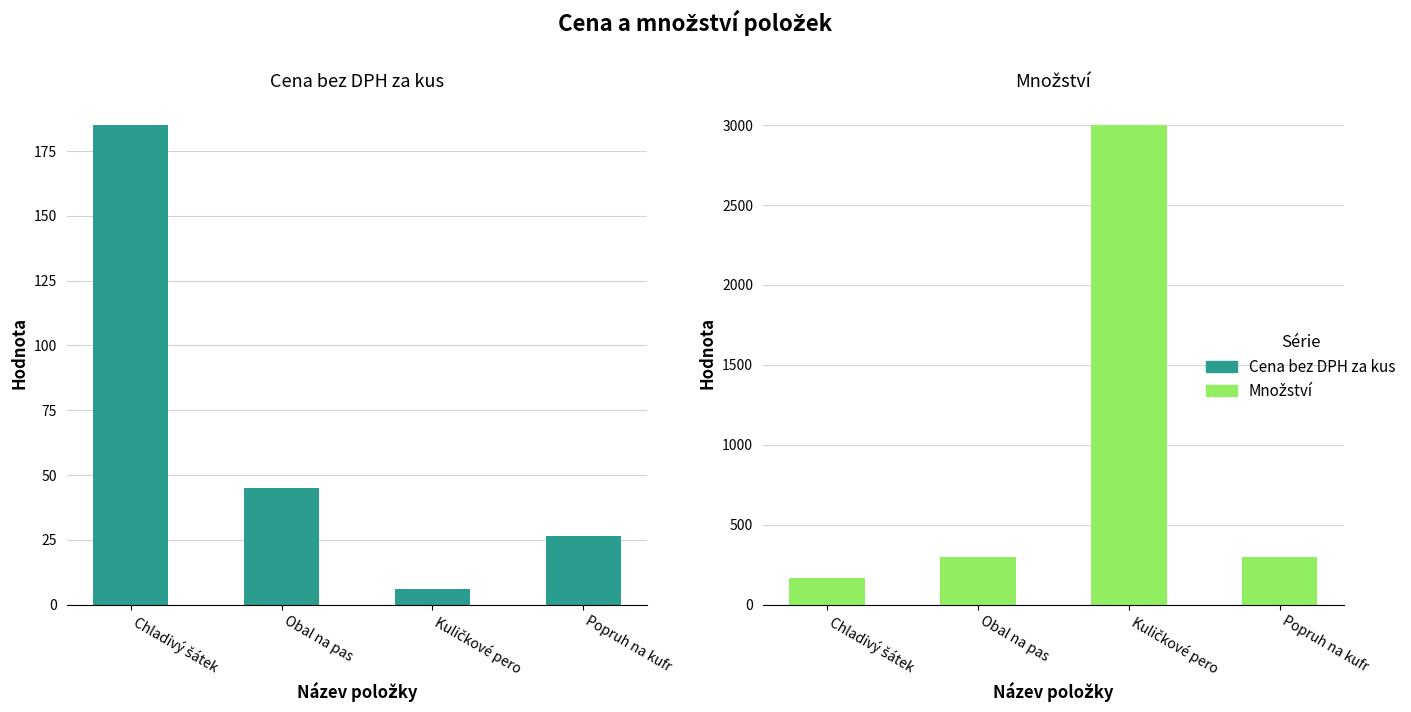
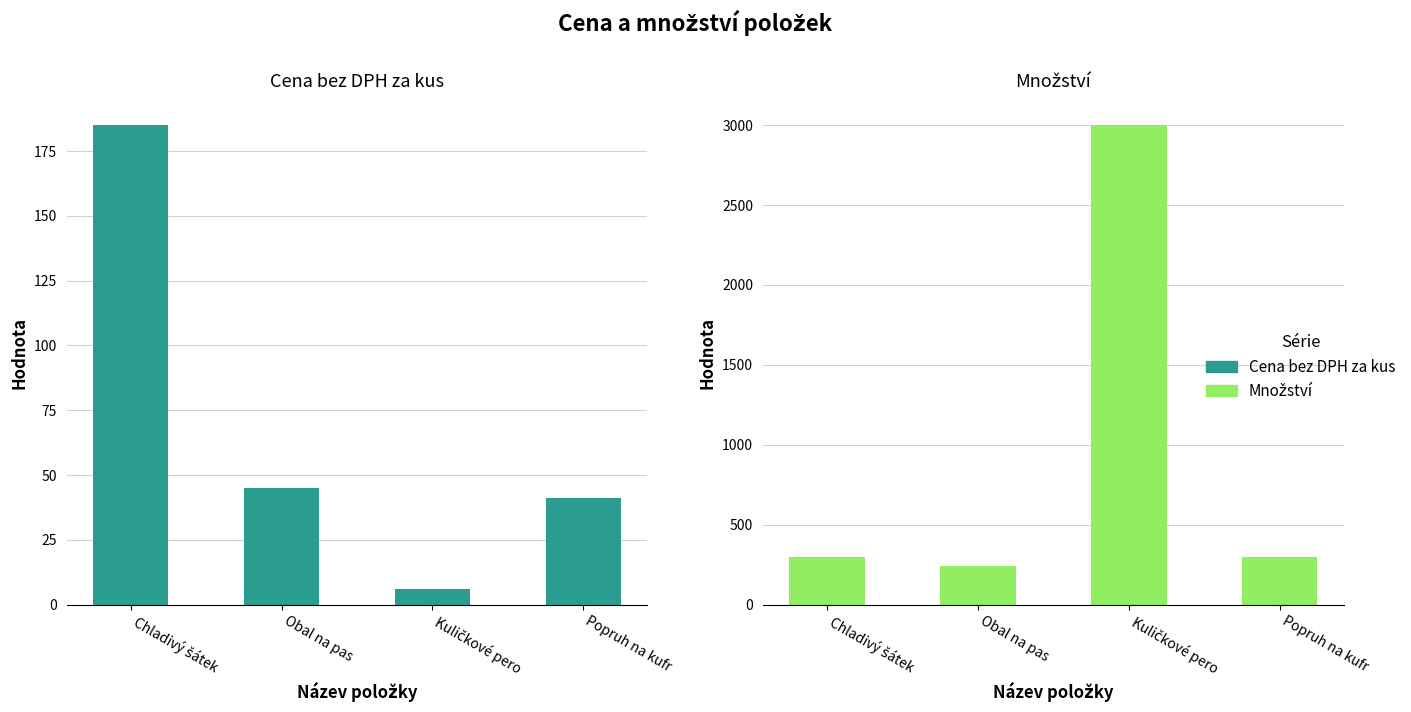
  {
    "Cena bez DPH za kus": {
      "Chladivý šátek": 185,
      "Obal na pas": 45,
      "Kuličkové pero": 6,
-     "Popruh na kufr": 26
+     "Popruh na kufr": 41
    },
    "Množství": {
-     "Chladivý šátek": 170,
-     "Obal na pas": 300,
+     "Chladivý šátek": 300,
+     "Obal na pas": 240,
      "Kuličkové pero": 3000,
      "Popruh na kufr": 300
    }
  }
